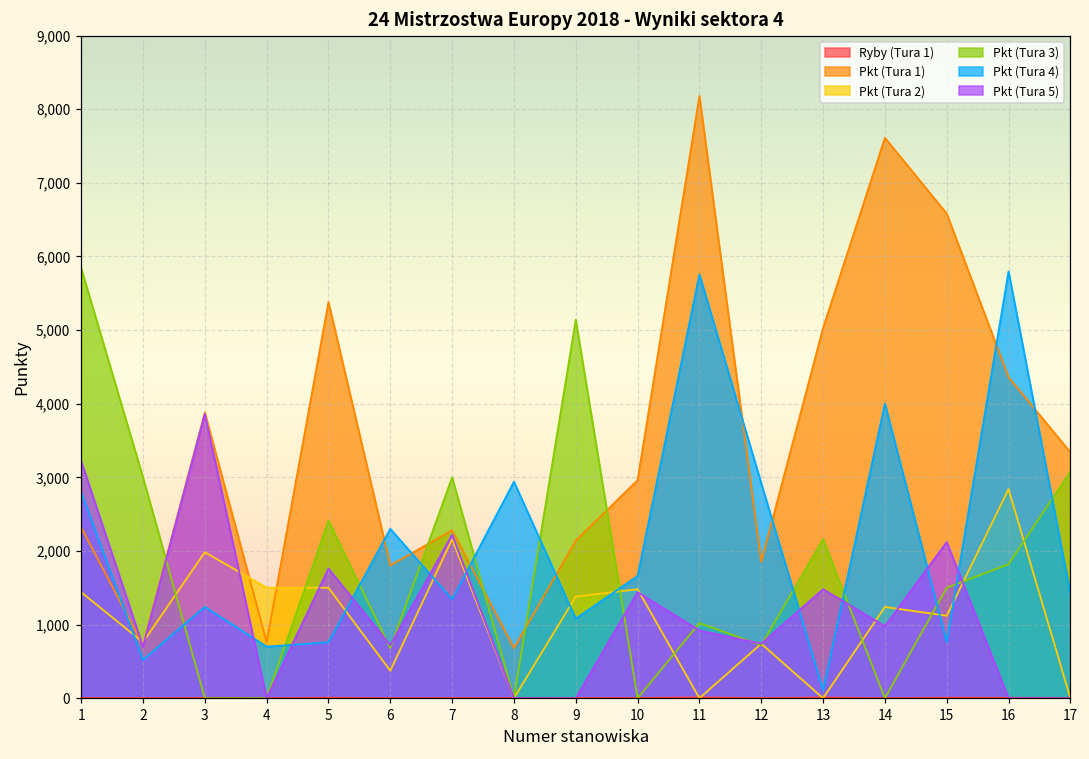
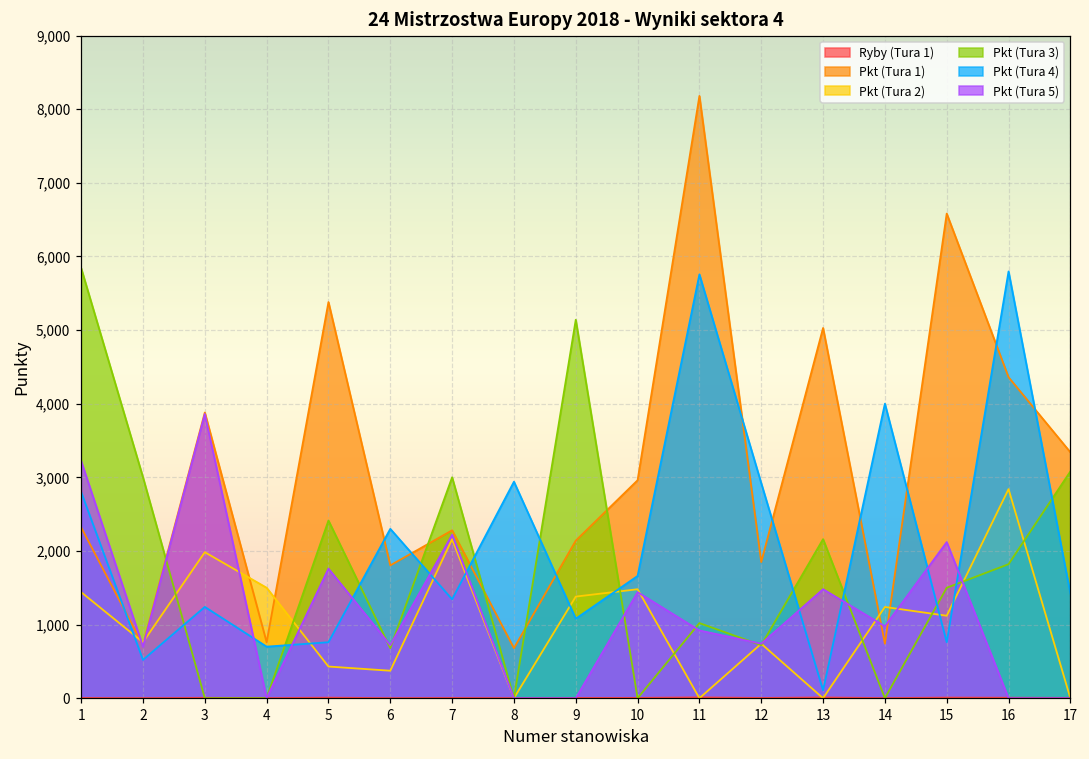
  {
    "Ryby (Tura 1)": {
      "1": "0",
      "2": "0",
      "5": "0",
      "6": "0",
      "7": "0",
      "12": "0",
      "15": "0"
    },
    "Pkt (Tura 1)": {
      "1": "2,300",
      "4": "800",
      "5": "5,400",
      "6": "1,800",
      "7": "2,300",
      "8": "700",
      "9": "2,100",
      "10": "3,000",
      "11": "8,200",
      "12": "1,800",
      "13": "5,000",
-     "14": "7,600",
+     "14": "700",
      "15": "6,600",
      "16": "4,400",
      "17": "3,300"
    },
    "Pkt (Tura 2)": {
      "1": "1,400",
      "2": "800",
      "3": "2,000",
      "4": "1,500",
-     "5": "1,500",
+     "5": "400",
      "6": "400",
      "7": "2,200",
      "9": "1,400",
      "10": "1,500",
      "14": "1,200",
      "15": "1,100",
      "16": "2,800"
    },
    "Pkt (Tura 3)": {
      "1": "5,800",
      "2": "3,000",
      "5": "2,400",
      "6": "700",
      "7": "3,000",
      "9": "5,100",
      "11": "1,000",
      "13": "2,200",
      "15": "1,500",
      "16": "1,800",
      "17": "3,100"
    },
    "Pkt (Tura 4)": {
      "1": "2,800",
      "2": "500",
      "3": "1,200",
      "4": "700",
      "5": "800",
      "6": "2,300",
      "7": "1,300",
      "8": "2,900",
      "9": "1,100",
      "10": "1,700",
      "11": "5,800",
      "12": "2,900",
      "13": "100",
      "14": "4,000",
      "15": "800",
      "16": "5,800",
      "17": "1,400"
    },
    "Pkt (Tura 5)": {
      "1": "3,200",
      "5": "1,800",
      "6": "700",
      "7": "2,200",
      "10": "1,400",
      "11": "900",
      "13": "1,500",
      "14": "1,000",
      "15": "2,100"
    }
  }
